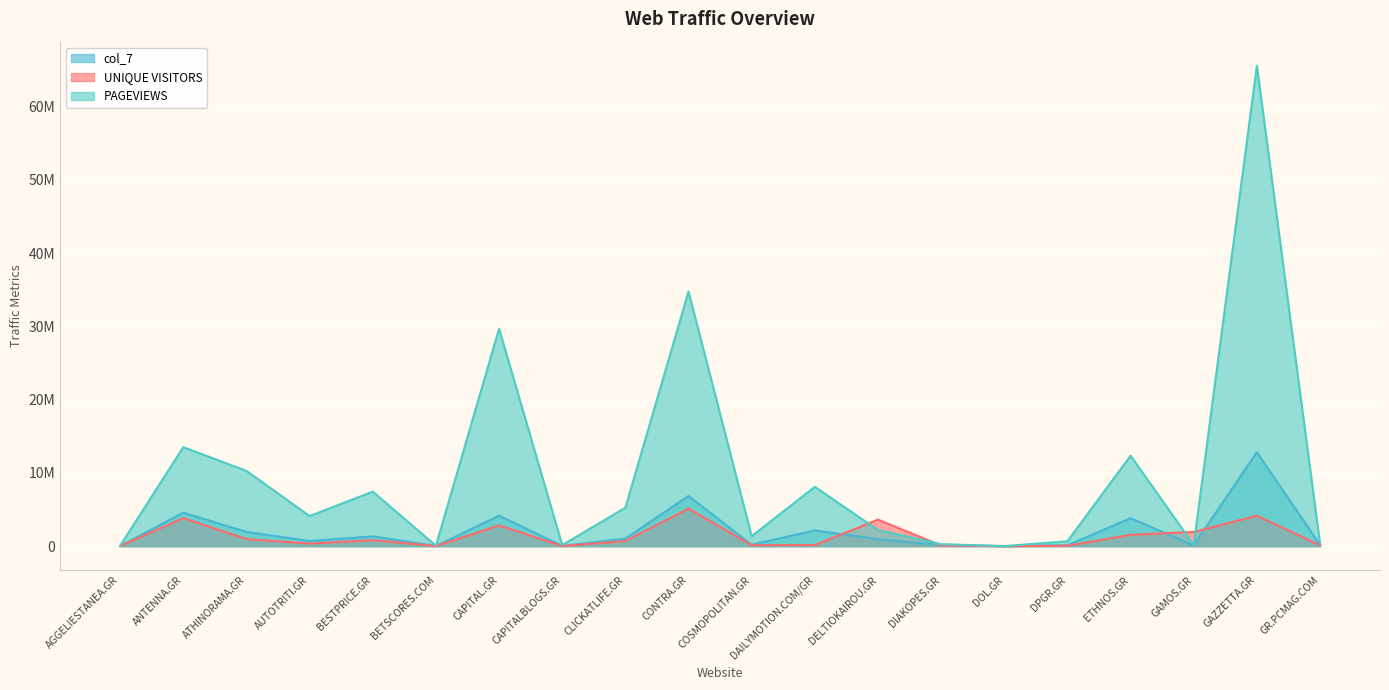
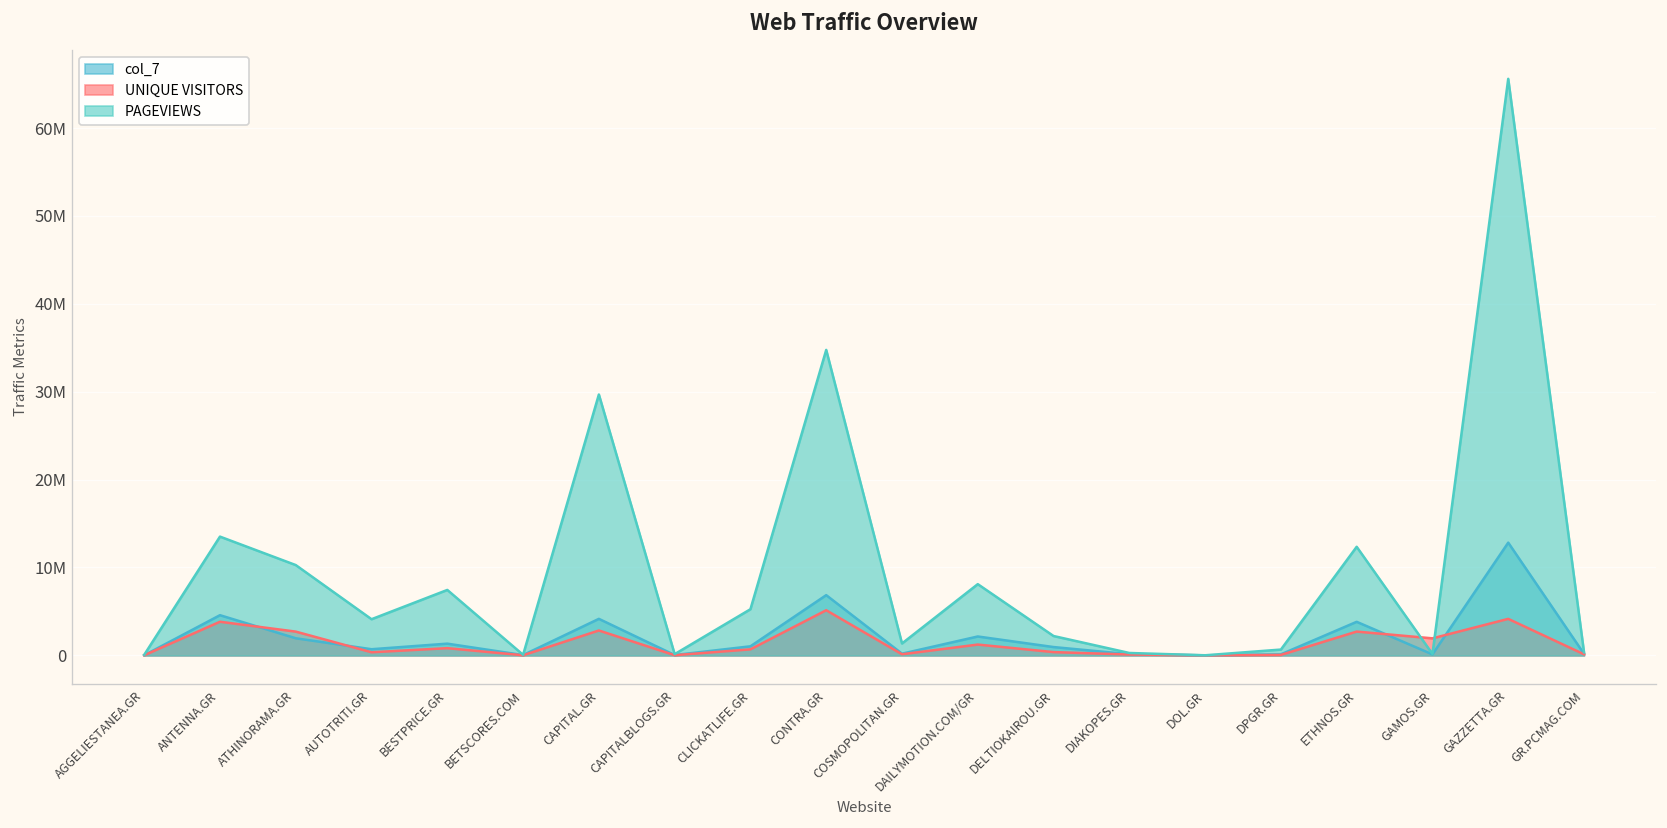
  {
    "UNIQUE VISITORS": {
      "ANTENNA.GR": 4000000,
-     "ATHINORAMA.GR": 1000000,
+     "ATHINORAMA.GR": 3000000,
      "AUTOTRITI.GR": 0,
      "BESTPRICE.GR": 1000000,
      "CAPITAL.GR": 3000000,
      "CONTRA.GR": 5000000,
-     "DAILYMOTION.COM/GR": 0,
-     "DELTIOKAIROU.GR": 4000000,
-     "ETHNOS.GR": 2000000,
+     "DAILYMOTION.COM/GR": 1000000,
+     "DELTIOKAIROU.GR": 0,
+     "ETHNOS.GR": 3000000,
      "GAMOS.GR": 2000000,
      "GAZZETTA.GR": 4000000
    }
  }
